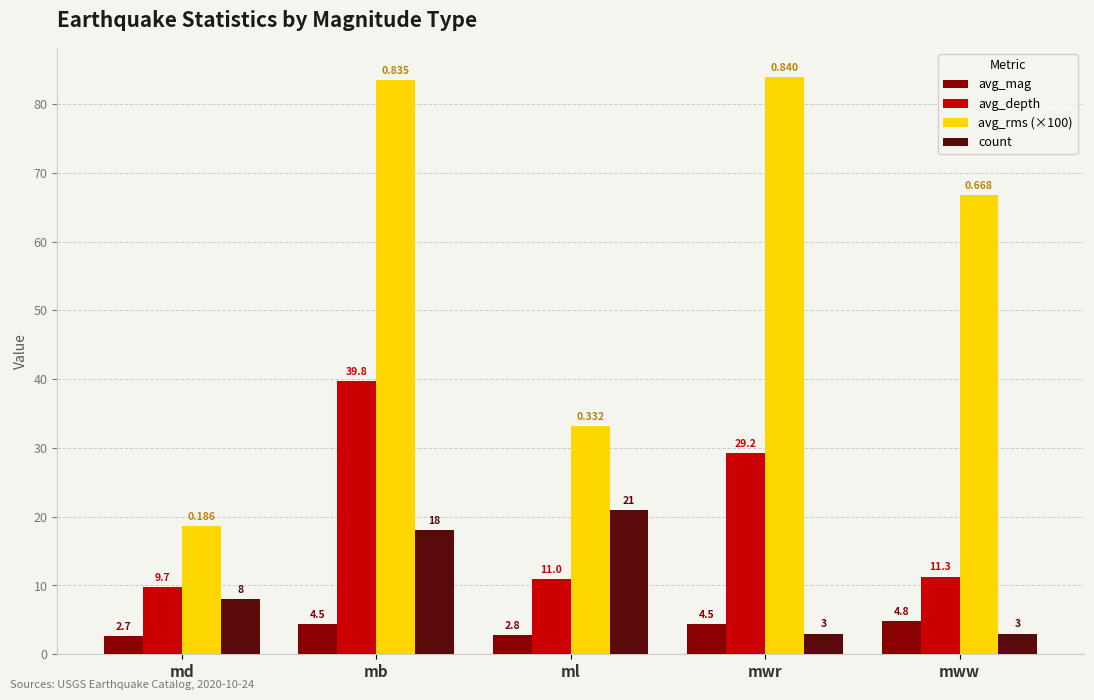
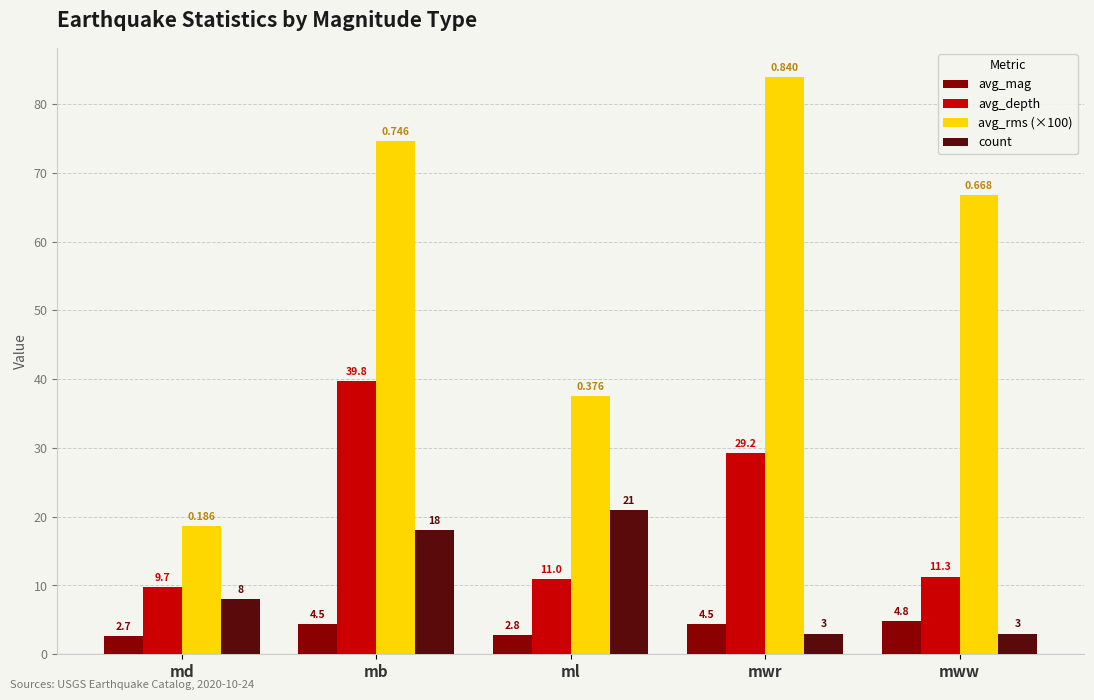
  {
    "avg_depth": {
      "md": 9.7,
      "mb": 39.8,
      "ml": 11.0,
      "mwr": 29.2,
      "mww": 11.3
    },
    "avg_rms (×100)": {
-     "mb": 0.835,
-     "ml": 0.332
+     "mb": 0.746,
+     "ml": 0.376
    }
  }
